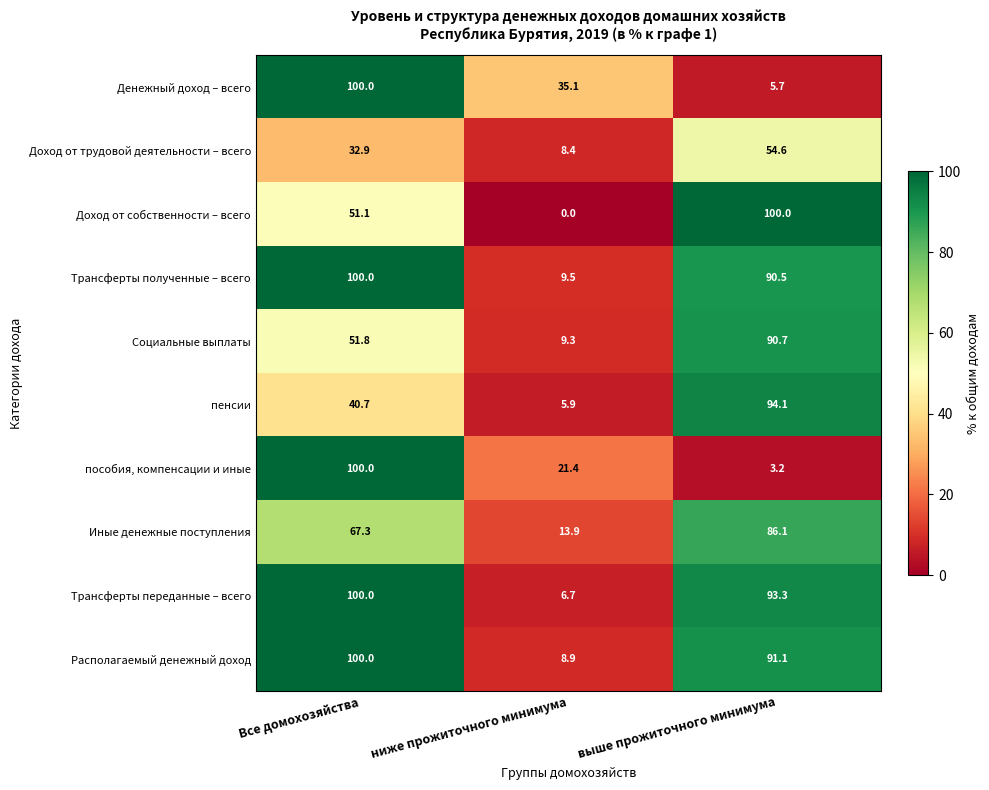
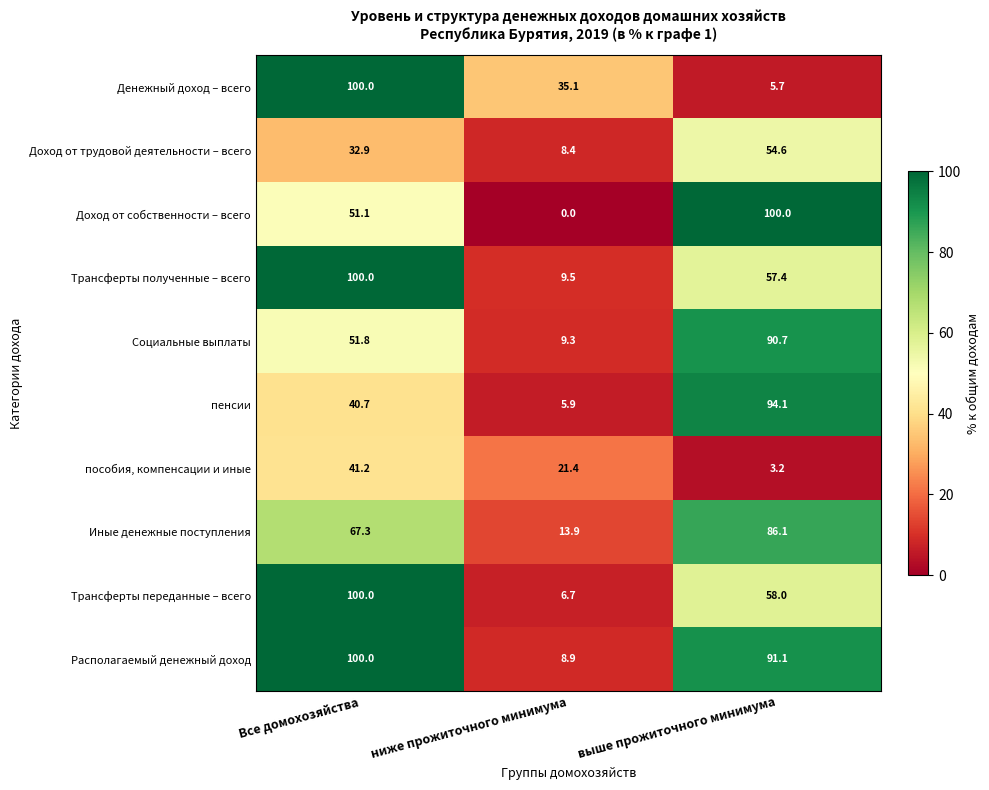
  {
    "Денежный доход – всего": {
      "Все домохозяйства": 100.0,
      "ниже прожиточного минимума": 35.1,
      "выше прожиточного минимума": 5.7
    },
    "Доход от трудовой деятельности – всего": {
      "Все домохозяйства": 32.9,
      "ниже прожиточного минимума": 8.4,
      "выше прожиточного минимума": 54.6
    },
    "Доход от собственности – всего": {
      "Все домохозяйства": 51.1,
      "ниже прожиточного минимума": 0.0,
      "выше прожиточного минимума": 100.0
    },
    "Трансферты полученные – всего": {
      "Все домохозяйства": 100.0,
      "ниже прожиточного минимума": 9.5,
-     "выше прожиточного минимума": 90.5
+     "выше прожиточного минимума": 57.4
    },
    "Социальные выплаты": {
      "Все домохозяйства": 51.8,
      "ниже прожиточного минимума": 9.3,
      "выше прожиточного минимума": 90.7
    },
    "пенсии": {
      "Все домохозяйства": 40.7,
      "ниже прожиточного минимума": 5.9,
      "выше прожиточного минимума": 94.1
    },
    "пособия, компенсации и иные": {
-     "Все домохозяйства": 100.0,
+     "Все домохозяйства": 41.2,
      "ниже прожиточного минимума": 21.4,
      "выше прожиточного минимума": 3.2
    },
    "Иные денежные поступления": {
      "Все домохозяйства": 67.3,
      "ниже прожиточного минимума": 13.9,
      "выше прожиточного минимума": 86.1
    },
    "Трансферты переданные – всего": {
      "Все домохозяйства": 100.0,
      "ниже прожиточного минимума": 6.7,
-     "выше прожиточного минимума": 93.3
+     "выше прожиточного минимума": 58.0
    },
    "Располагаемый денежный доход": {
      "Все домохозяйства": 100.0,
      "ниже прожиточного минимума": 8.9,
      "выше прожиточного минимума": 91.1
    }
  }
